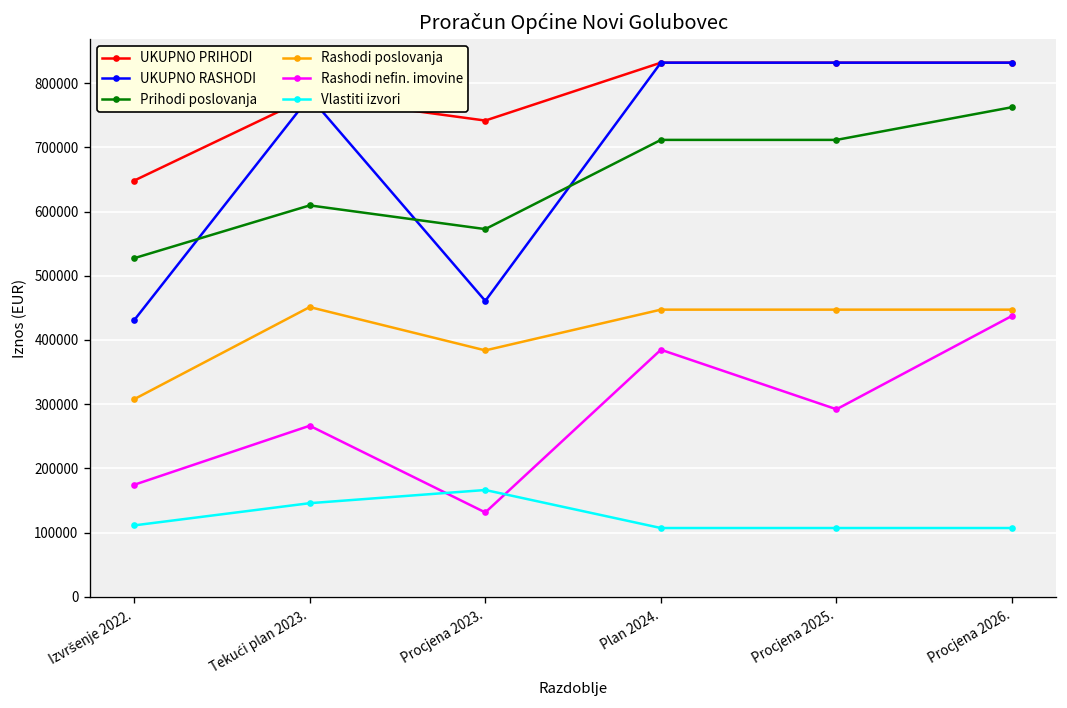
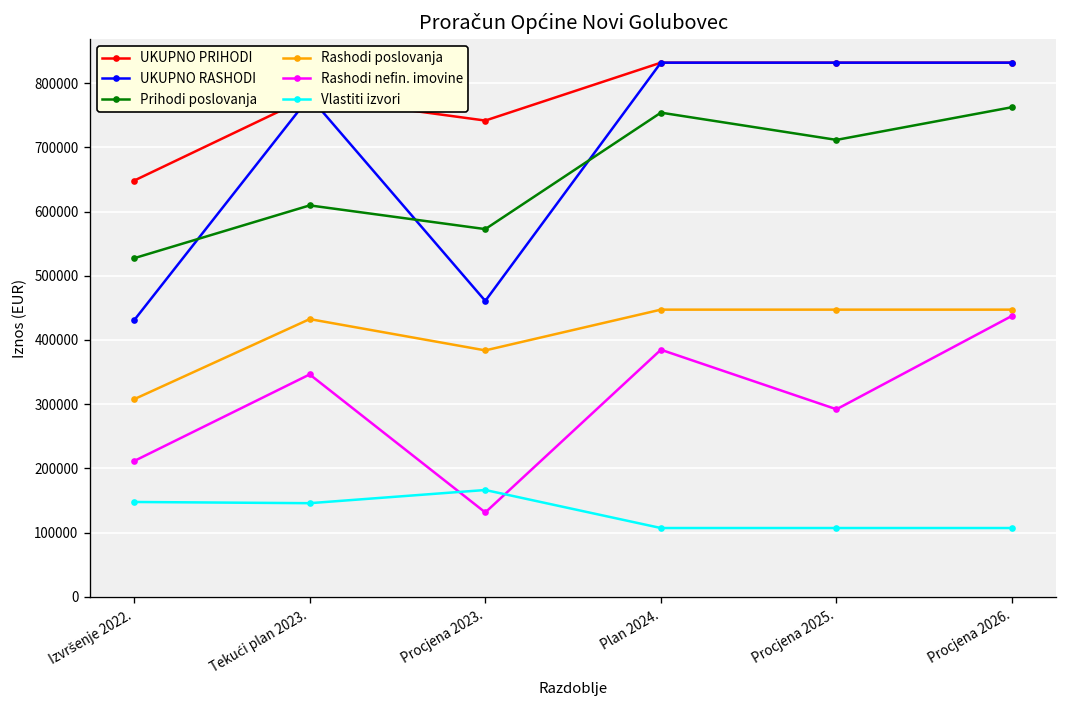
  {
    "UKUPNO PRIHODI": {
      "Izvršenje 2022.": 650000,
      "Procjena 2023.": 740000
    },
    "UKUPNO RASHODI": {
      "Izvršenje 2022.": 430000,
      "Procjena 2023.": 460000
    },
    "Prihodi poslovanja": {
      "Izvršenje 2022.": 530000,
      "Tekući plan 2023.": 610000,
      "Procjena 2023.": 570000,
-     "Plan 2024.": 710000,
+     "Plan 2024.": 750000,
      "Procjena 2025.": 710000,
      "Procjena 2026.": 760000
    },
    "Rashodi poslovanja": {
      "Izvršenje 2022.": 310000,
-     "Tekući plan 2023.": 450000,
+     "Tekući plan 2023.": 430000,
      "Procjena 2023.": 380000,
      "Plan 2024.": 450000,
      "Procjena 2025.": 450000,
      "Procjena 2026.": 450000
    },
    "Rashodi nefin. imovine": {
-     "Izvršenje 2022.": 170000,
-     "Tekući plan 2023.": 270000,
+     "Izvršenje 2022.": 210000,
+     "Tekući plan 2023.": 350000,
      "Procjena 2023.": 130000,
      "Plan 2024.": 380000,
      "Procjena 2025.": 290000,
      "Procjena 2026.": 440000
    },
    "Vlastiti izvori": {
-     "Izvršenje 2022.": 110000,
+     "Izvršenje 2022.": 150000,
      "Tekući plan 2023.": 150000,
      "Procjena 2023.": 170000,
      "Plan 2024.": 110000,
      "Procjena 2025.": 110000,
      "Procjena 2026.": 110000
    }
  }
